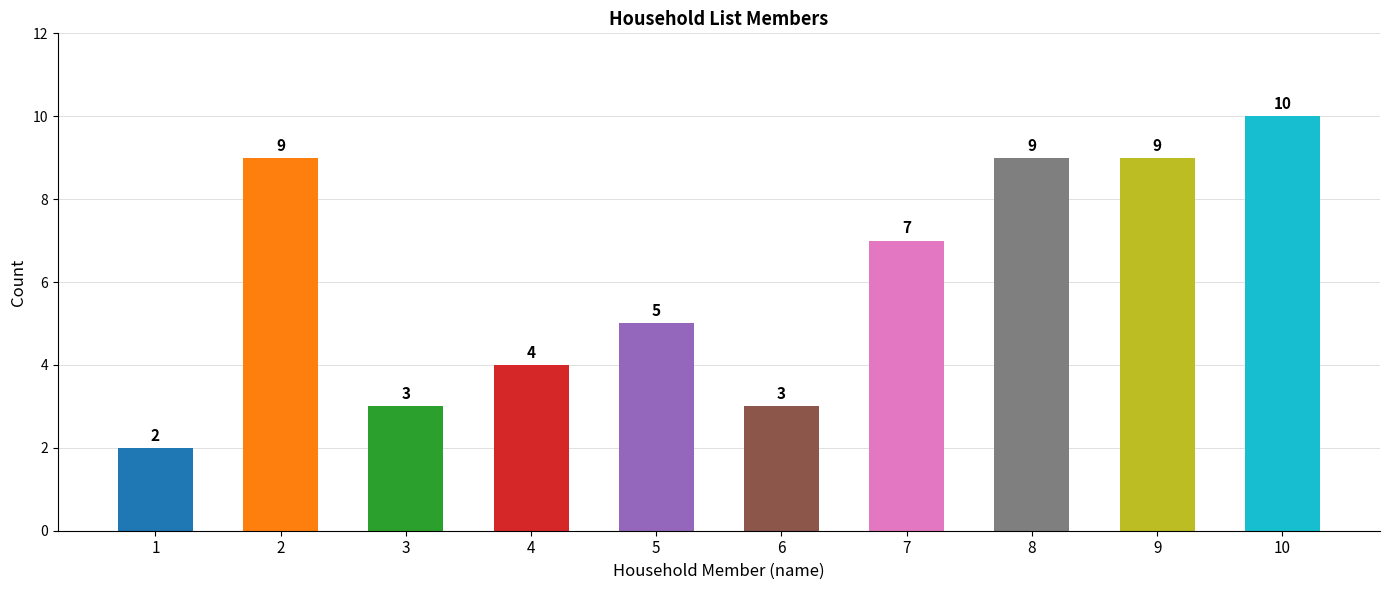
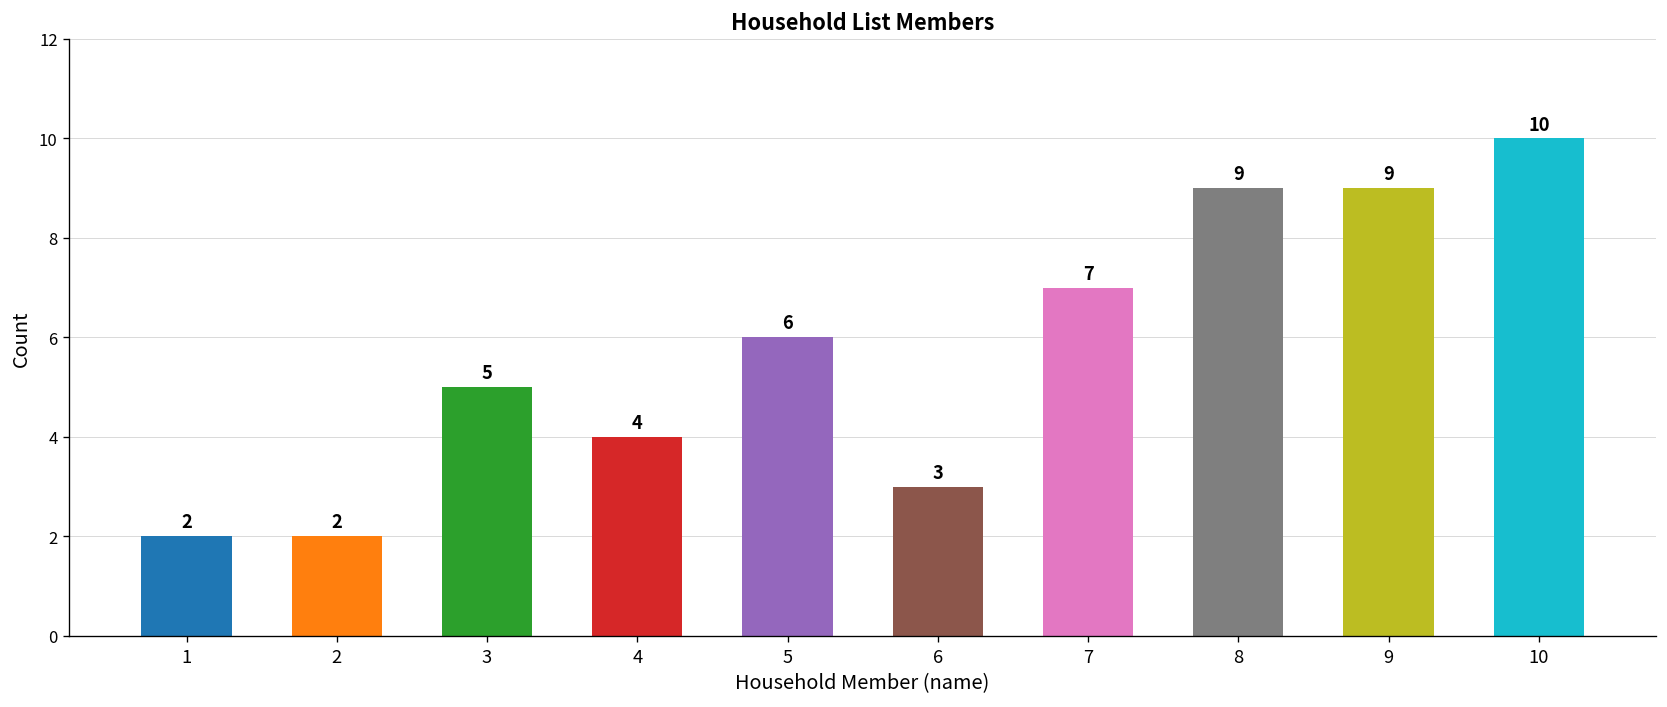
  {
    "1": 2,
-   "2": 9,
-   "3": 3,
+   "2": 2,
+   "3": 5,
    "4": 4,
-   "5": 5,
+   "5": 6,
    "6": 3,
    "7": 7,
    "8": 9,
    "9": 9,
    "10": 10
  }
